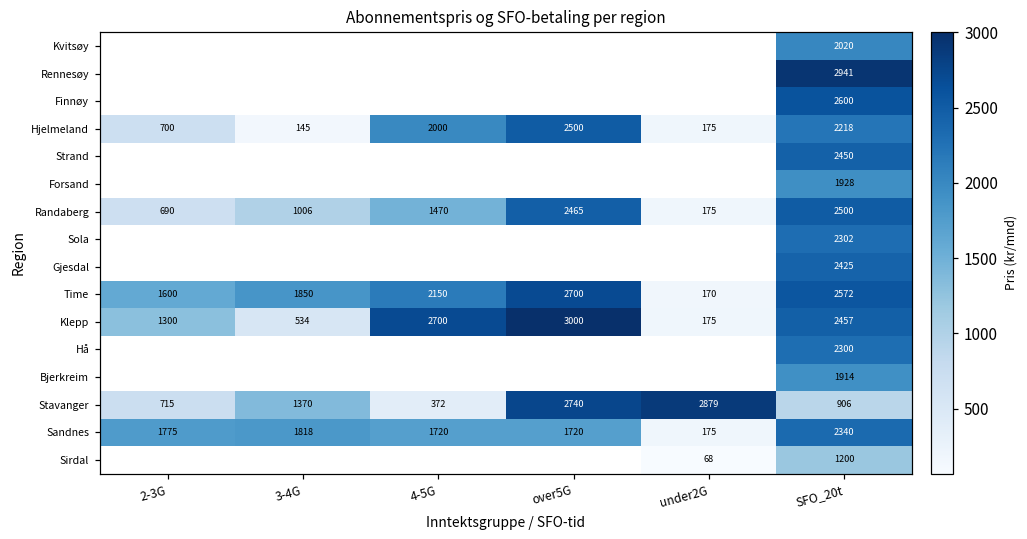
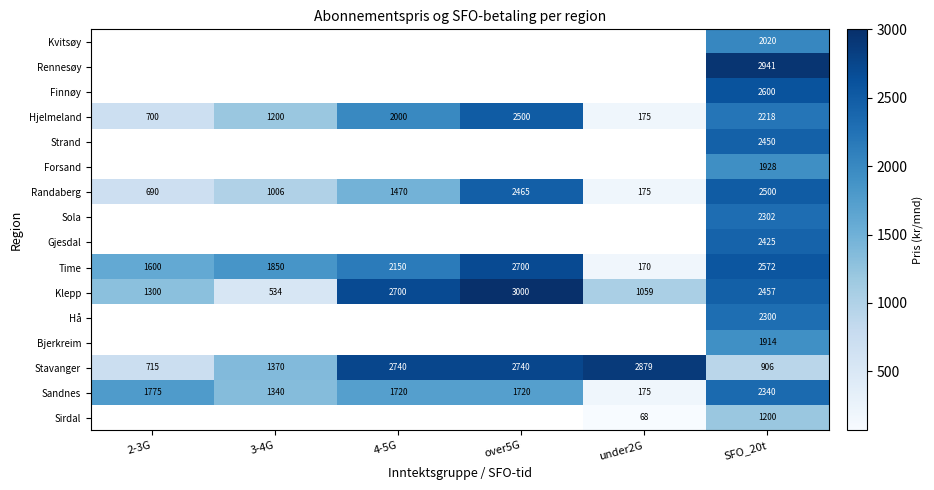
  {
    "Kvitsøy": {
      "SFO_20t": 2020
    },
    "Rennesøy": {
      "SFO_20t": 2941
    },
    "Finnøy": {
      "SFO_20t": 2600
    },
    "Hjelmeland": {
      "2-3G": 700,
-     "3-4G": 145,
+     "3-4G": 1200,
      "4-5G": 2000,
      "over5G": 2500,
      "under2G": 175,
      "SFO_20t": 2218
    },
    "Strand": {
      "SFO_20t": 2450
    },
    "Forsand": {
      "SFO_20t": 1928
    },
    "Randaberg": {
      "2-3G": 690,
      "3-4G": 1006,
      "4-5G": 1470,
      "over5G": 2465,
      "under2G": 175,
      "SFO_20t": 2500
    },
    "Sola": {
      "SFO_20t": 2302
    },
    "Gjesdal": {
      "SFO_20t": 2425
    },
    "Time": {
      "2-3G": 1600,
      "3-4G": 1850,
      "4-5G": 2150,
      "over5G": 2700,
      "under2G": 170,
      "SFO_20t": 2572
    },
    "Klepp": {
      "2-3G": 1300,
      "3-4G": 534,
      "4-5G": 2700,
      "over5G": 3000,
-     "under2G": 175,
+     "under2G": 1059,
      "SFO_20t": 2457
    },
    "Hå": {
      "SFO_20t": 2300
    },
    "Bjerkreim": {
      "SFO_20t": 1914
    },
    "Stavanger": {
      "2-3G": 715,
      "3-4G": 1370,
-     "4-5G": 372,
+     "4-5G": 2740,
      "over5G": 2740,
      "under2G": 2879,
      "SFO_20t": 906
    },
    "Sandnes": {
      "2-3G": 1775,
-     "3-4G": 1818,
+     "3-4G": 1340,
      "4-5G": 1720,
      "over5G": 1720,
      "under2G": 175,
      "SFO_20t": 2340
    },
    "Sirdal": {
      "under2G": 68,
      "SFO_20t": 1200
    }
  }
